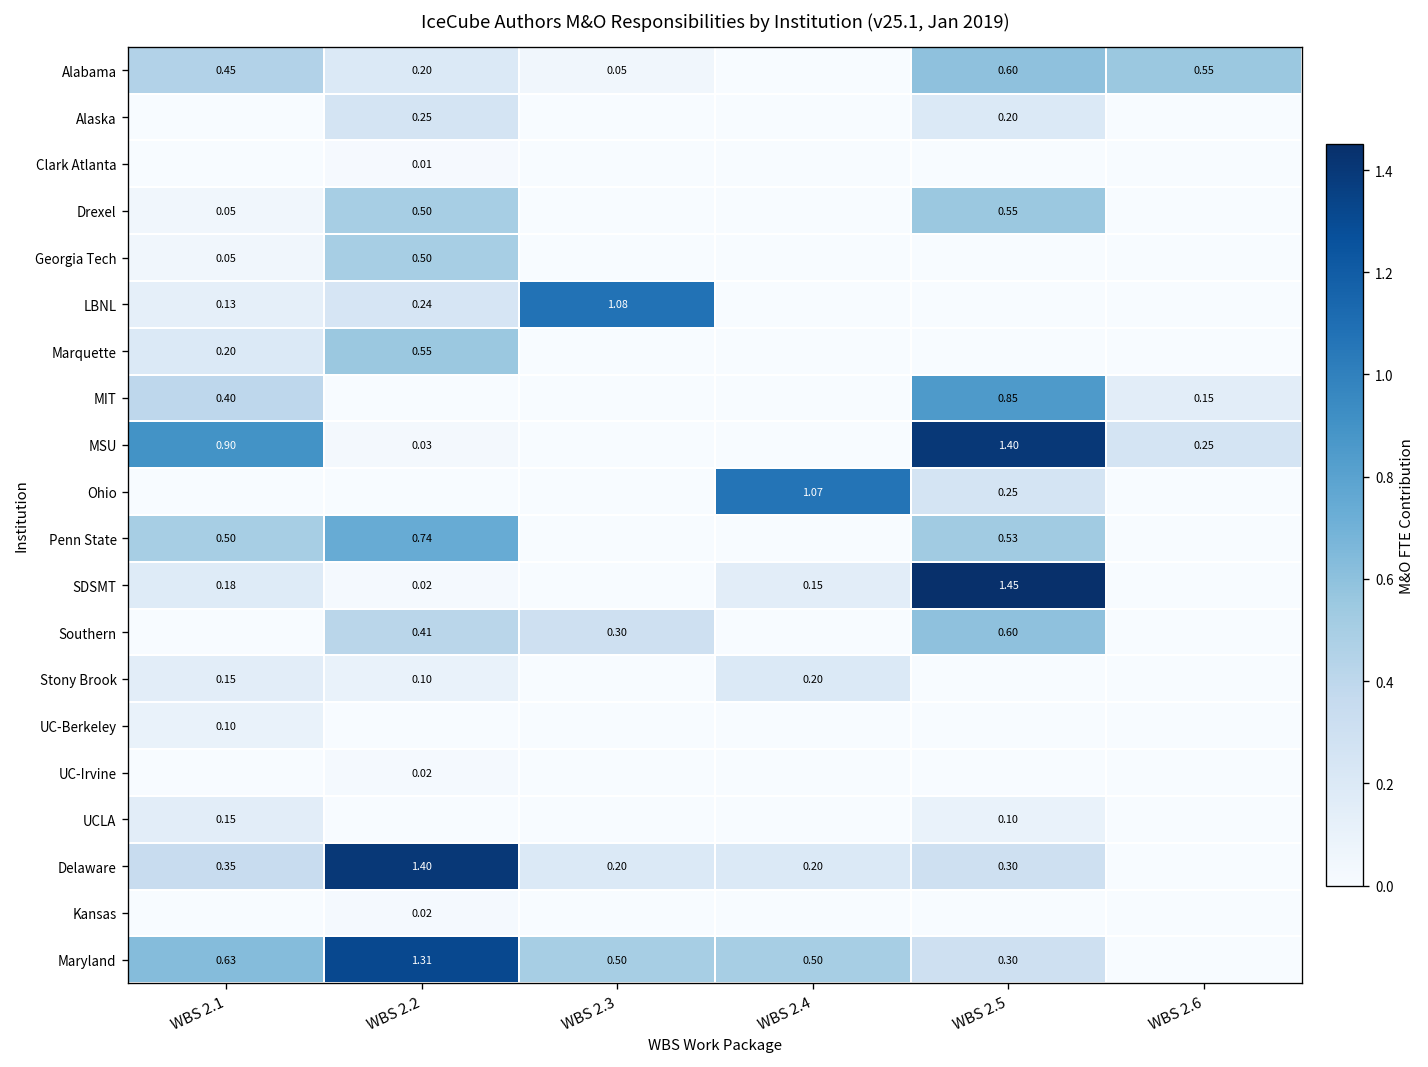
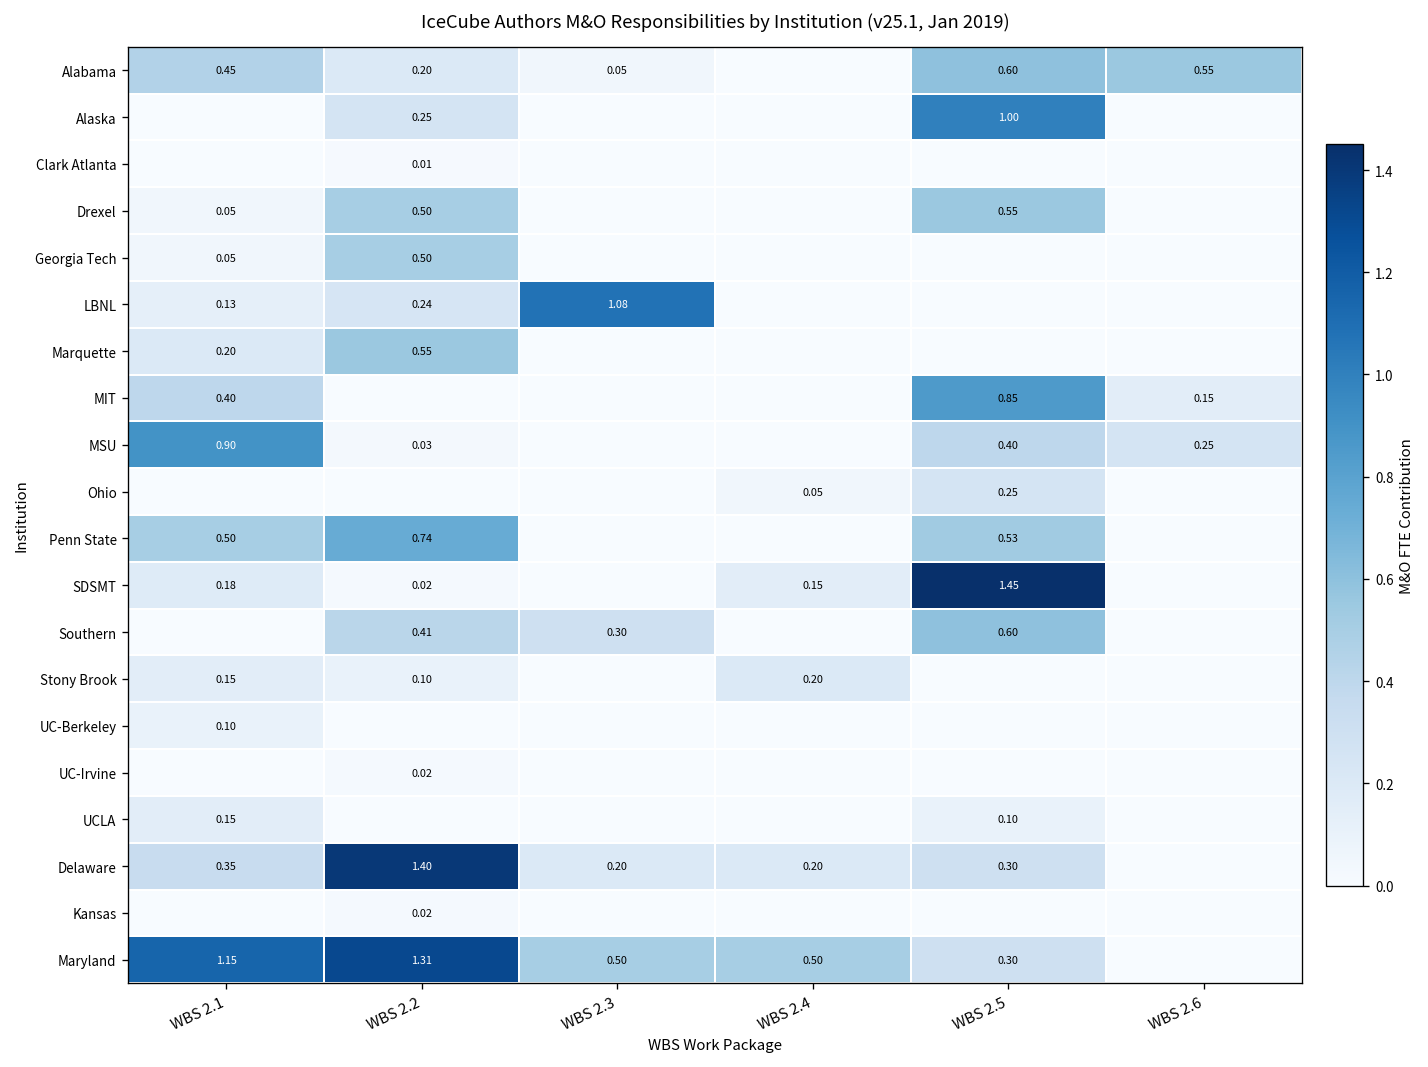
  {
    "Alabama": {
      "WBS 2.1": 0.45,
      "WBS 2.2": 0.20,
      "WBS 2.3": 0.05,
      "WBS 2.5": 0.60,
      "WBS 2.6": 0.55
    },
    "Alaska": {
      "WBS 2.2": 0.25,
-     "WBS 2.5": 0.20
+     "WBS 2.5": 1.00
    },
    "Clark Atlanta": {
      "WBS 2.2": 0.01
    },
    "Drexel": {
      "WBS 2.1": 0.05,
      "WBS 2.2": 0.50,
      "WBS 2.5": 0.55
    },
    "Georgia Tech": {
      "WBS 2.1": 0.05,
      "WBS 2.2": 0.50
    },
    "LBNL": {
      "WBS 2.1": 0.13,
      "WBS 2.2": 0.24,
      "WBS 2.3": 1.08
    },
    "Marquette": {
      "WBS 2.1": 0.20,
      "WBS 2.2": 0.55
    },
    "MIT": {
      "WBS 2.1": 0.40,
      "WBS 2.5": 0.85,
      "WBS 2.6": 0.15
    },
    "MSU": {
      "WBS 2.1": 0.90,
      "WBS 2.2": 0.03,
-     "WBS 2.5": 1.40,
+     "WBS 2.5": 0.40,
      "WBS 2.6": 0.25
    },
    "Ohio": {
-     "WBS 2.4": 1.07,
+     "WBS 2.4": 0.05,
      "WBS 2.5": 0.25
    },
    "Penn State": {
      "WBS 2.1": 0.50,
      "WBS 2.2": 0.74,
      "WBS 2.5": 0.53
    },
    "SDSMT": {
      "WBS 2.1": 0.18,
      "WBS 2.2": 0.02,
      "WBS 2.4": 0.15,
      "WBS 2.5": 1.45
    },
    "Southern": {
      "WBS 2.2": 0.41,
      "WBS 2.3": 0.30,
      "WBS 2.5": 0.60
    },
    "Stony Brook": {
      "WBS 2.1": 0.15,
      "WBS 2.2": 0.10,
      "WBS 2.4": 0.20
    },
    "UC-Berkeley": {
      "WBS 2.1": 0.10
    },
    "UC-Irvine": {
      "WBS 2.2": 0.02
    },
    "UCLA": {
      "WBS 2.1": 0.15,
      "WBS 2.5": 0.10
    },
    "Delaware": {
      "WBS 2.1": 0.35,
      "WBS 2.2": 1.40,
      "WBS 2.3": 0.20,
      "WBS 2.4": 0.20,
      "WBS 2.5": 0.30
    },
    "Kansas": {
      "WBS 2.2": 0.02
    },
    "Maryland": {
-     "WBS 2.1": 0.63,
+     "WBS 2.1": 1.15,
      "WBS 2.2": 1.31,
      "WBS 2.3": 0.50,
      "WBS 2.4": 0.50,
      "WBS 2.5": 0.30
    }
  }
